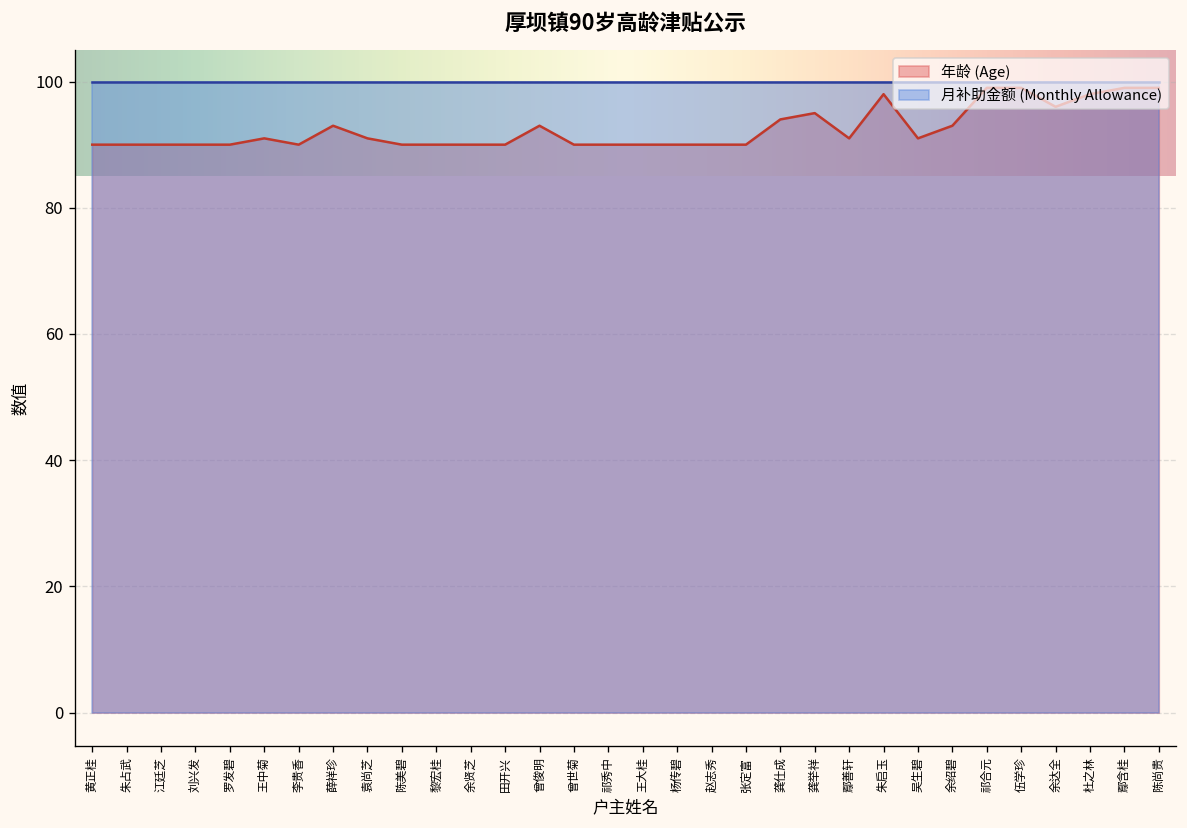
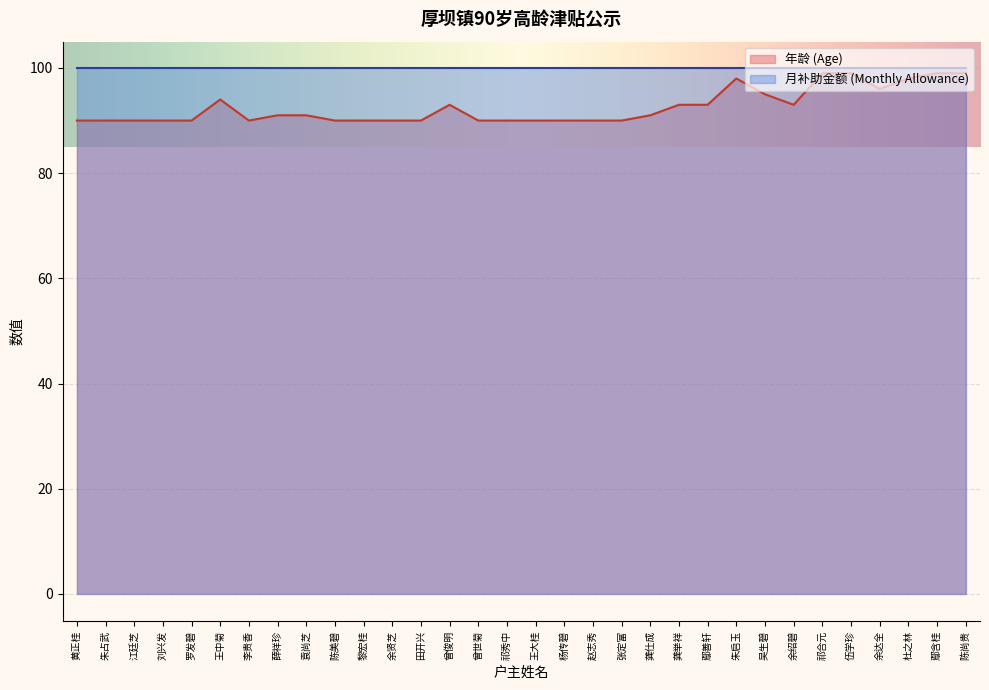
  {
    "年龄 (Age)": {
      "黄正桂": 90,
      "朱占武": 90,
      "江廷芝": 90,
      "刘兴发": 90,
      "罗发碧": 90,
-     "王中菊": 91,
+     "王中菊": 94,
      "李贵香": 90,
-     "薛祥珍": 93,
+     "薛祥珍": 91,
      "袁尚芝": 91,
      "陈美碧": 90,
      "黎宏桂": 90,
      "余贤芝": 90,
      "田开兴": 90,
      "曾俊明": 93,
      "曾世菊": 90,
      "祁秀中": 90,
      "王大桂": 90,
      "杨传碧": 90,
      "赵志秀": 90,
      "张定富": 90,
-     "龚仕成": 94,
-     "龚举祥": 95,
-     "鄢善轩": 91,
+     "龚仕成": 91,
+     "龚举祥": 93,
+     "鄢善轩": 93,
      "朱启玉": 98,
-     "吴生碧": 91,
+     "吴生碧": 95,
      "余绍碧": 93
    },
    "月补助金额 (Monthly Allowance)": {
      "黄正桂": 100,
      "朱占武": 100,
      "江廷芝": 100,
      "刘兴发": 100,
      "罗发碧": 100,
      "王中菊": 100,
      "李贵香": 100,
      "薛祥珍": 100,
      "袁尚芝": 100,
      "陈美碧": 100,
      "黎宏桂": 100,
      "余贤芝": 100,
      "田开兴": 100,
      "曾俊明": 100,
      "曾世菊": 100,
      "祁秀中": 100,
      "王大桂": 100,
      "杨传碧": 100,
      "赵志秀": 100,
      "张定富": 100,
      "龚仕成": 100,
      "龚举祥": 100,
      "鄢善轩": 100,
      "朱启玉": 100
    }
  }
